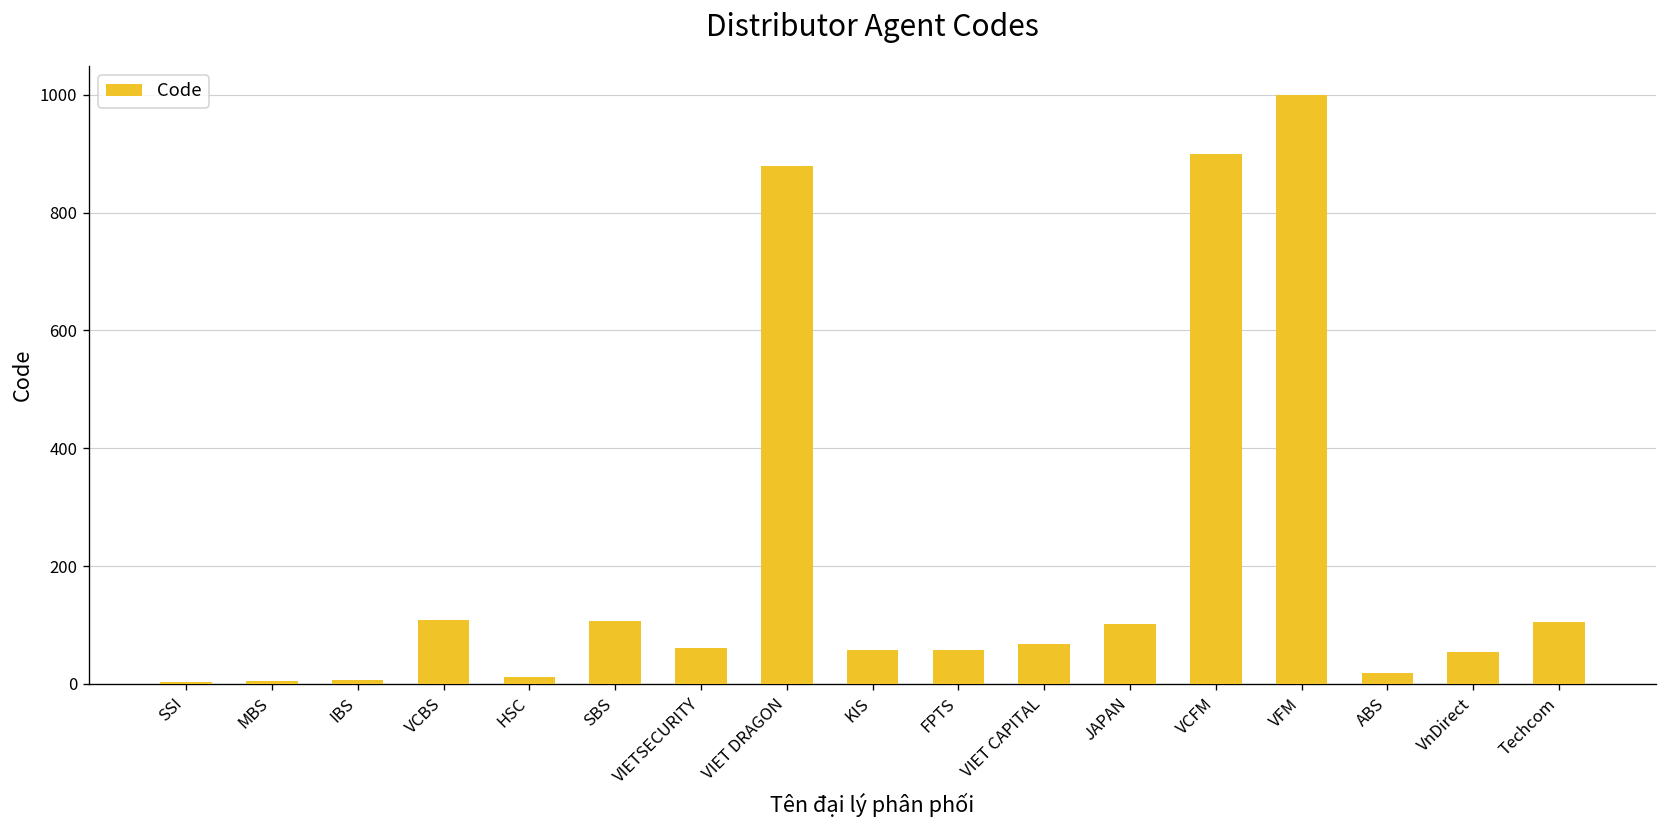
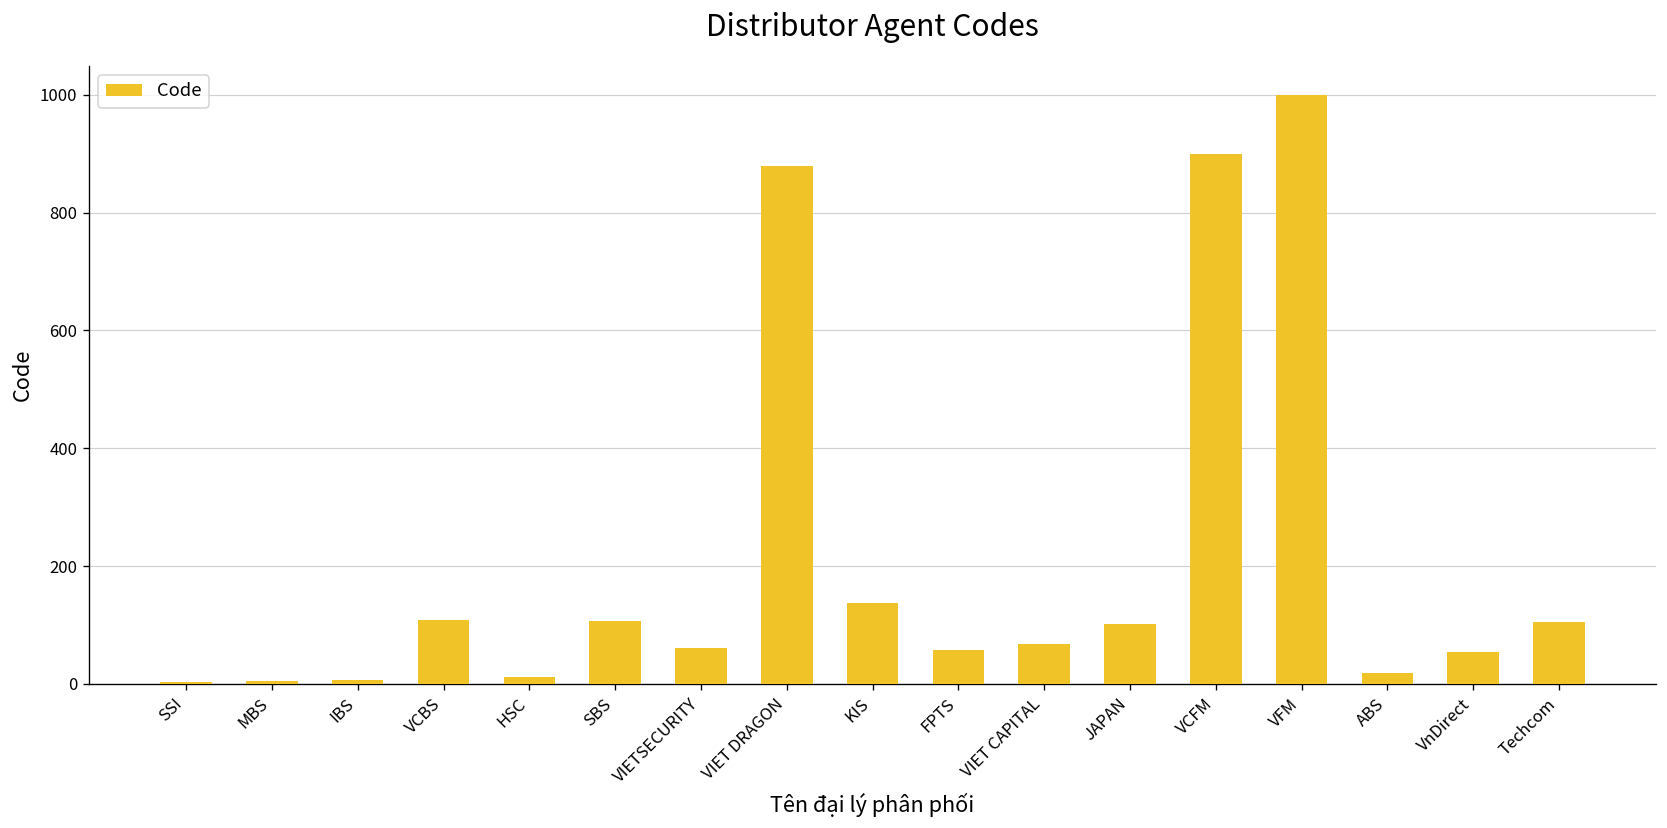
  {
    "IBS": 10,
    "VCBS": 110,
    "HSC": 10,
    "SBS": 110,
    "VIETSECURITY": 60,
    "VIET DRAGON": 880,
-   "KIS": 60,
+   "KIS": 140,
    "FPTS": 60,
    "VIET CAPITAL": 70,
    "JAPAN": 100,
    "VCFM": 900,
    "VFM": 1000,
    "ABS": 20,
    "VnDirect": 60,
    "Techcom": 110
  }
